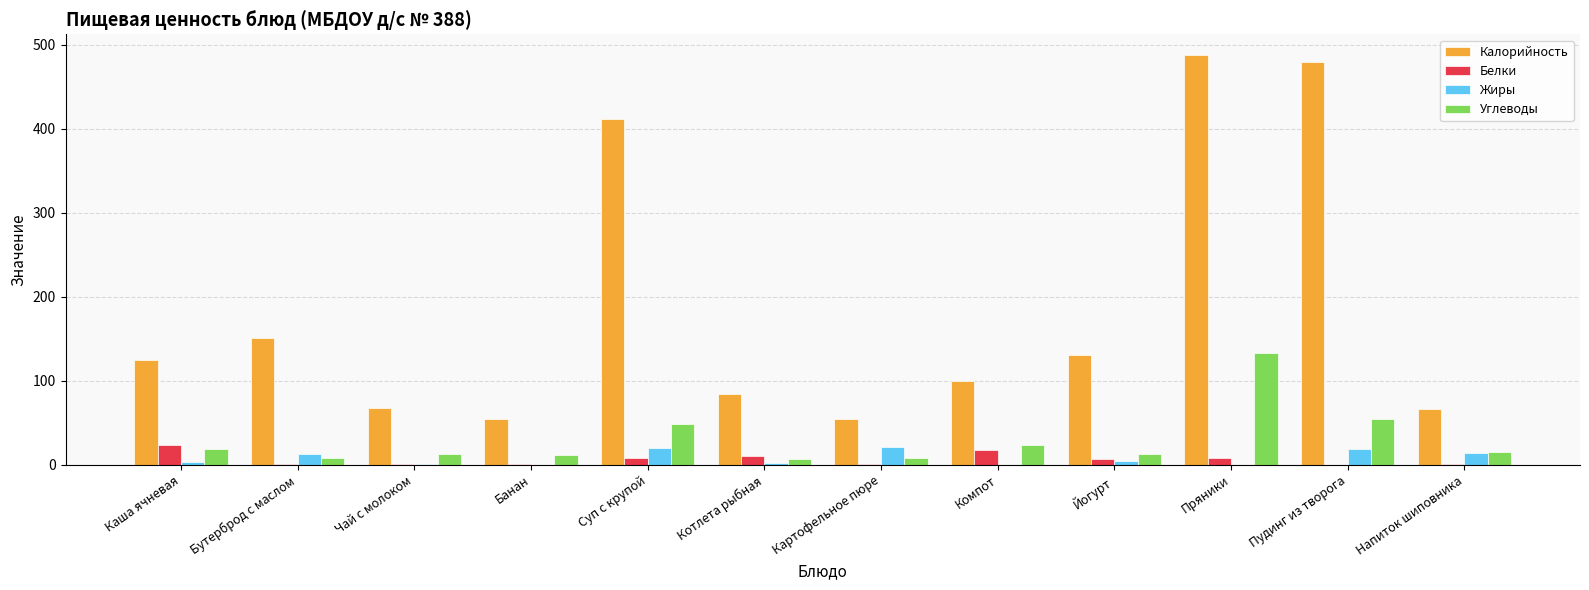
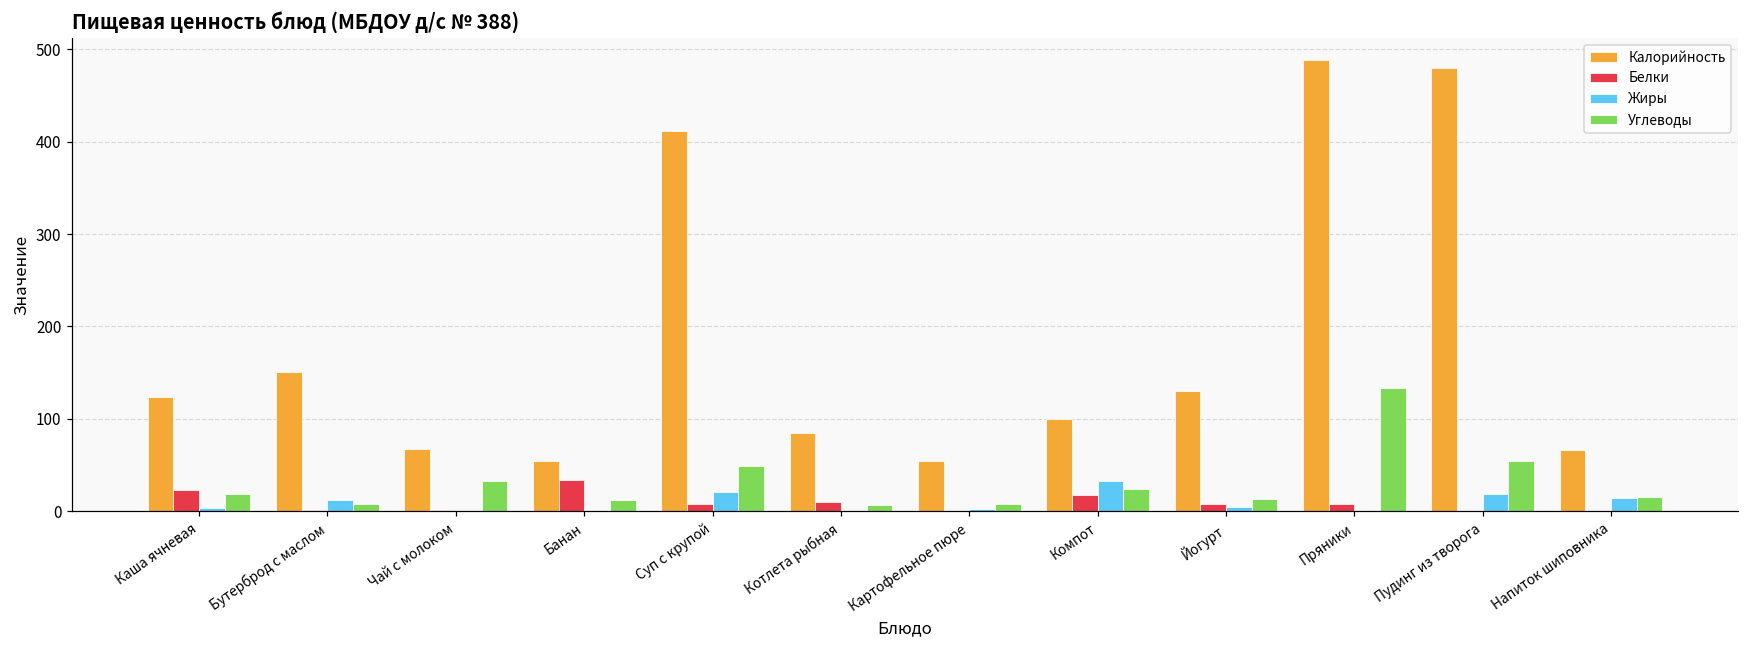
  {
    "Калорийность": {
      "Каша ячневая": 120,
      "Бутерброд с маслом": 150,
      "Чай с молоком": 70,
      "Банан": 50,
      "Суп с крупой": 410,
      "Котлета рыбная": 80,
      "Картофельное пюре": 50,
      "Компот": 100,
      "Йогурт": 130,
      "Пряники": 490,
      "Пудинг из творога": 480,
      "Напиток шиповника": 70
    },
    "Белки": {
      "Каша ячневая": 20,
-     "Банан": 0,
+     "Банан": 30,
      "Суп с крупой": 10,
      "Котлета рыбная": 10,
      "Компот": 20,
      "Йогурт": 10,
      "Пряники": 10,
      "Пудинг из творога": 0
    },
    "Жиры": {
      "Каша ячневая": 0,
      "Бутерброд с маслом": 10,
      "Суп с крупой": 20,
-     "Картофельное пюре": 20,
-     "Компот": 0,
+     "Картофельное пюре": 0,
+     "Компот": 30,
      "Йогурт": 0,
      "Пряники": 0,
      "Пудинг из творога": 20,
      "Напиток шиповника": 10
    },
    "Углеводы": {
      "Каша ячневая": 20,
      "Бутерброд с маслом": 10,
-     "Чай с молоком": 10,
+     "Чай с молоком": 30,
      "Банан": 10,
      "Суп с крупой": 50,
      "Котлета рыбная": 10,
      "Картофельное пюре": 10,
      "Компот": 20,
      "Йогурт": 10,
      "Пряники": 130,
      "Пудинг из творога": 50,
      "Напиток шиповника": 20
    }
  }
